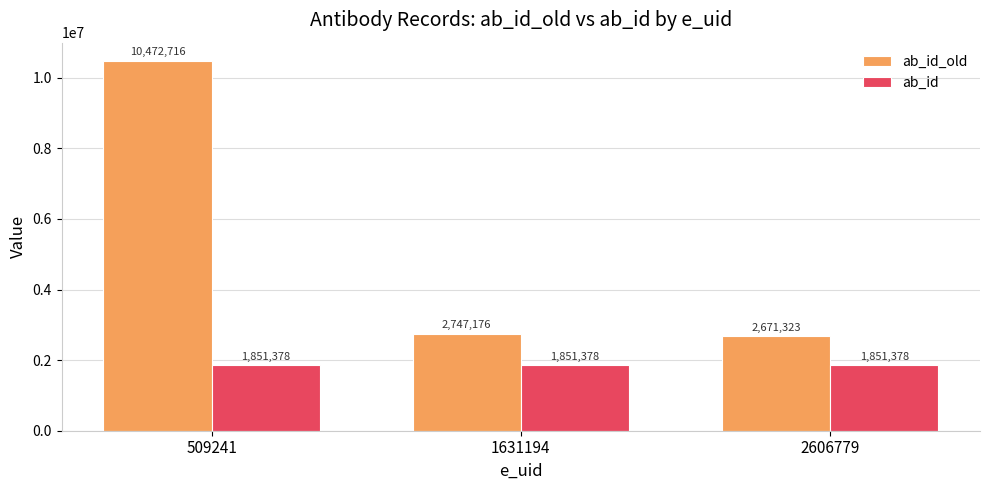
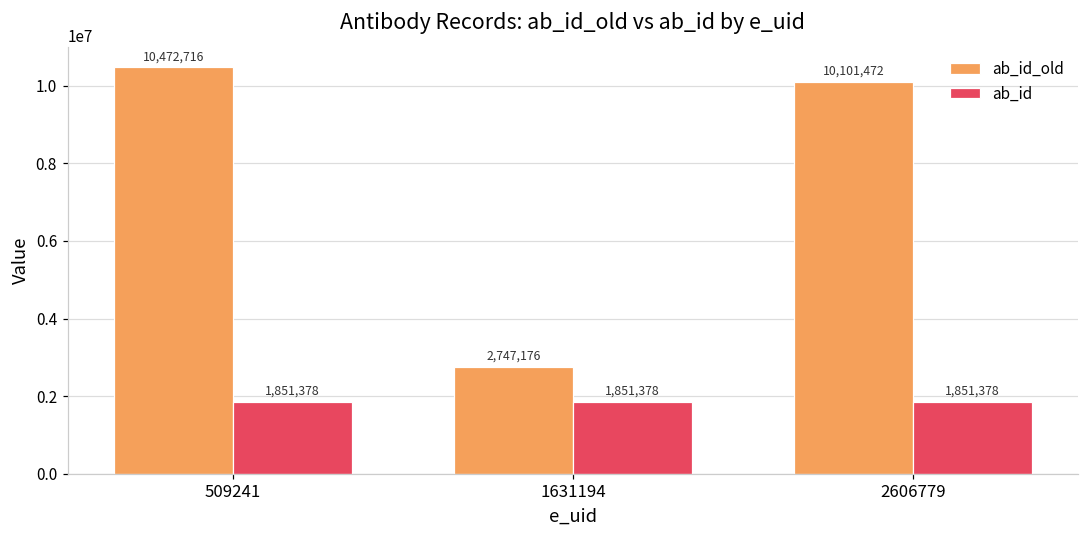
  {
    "ab_id_old": {
      "509241": "10,472,716",
      "1631194": "2,747,176",
-     "2606779": "2,671,323"
+     "2606779": "10,101,472"
    },
    "ab_id": {
      "509241": "1,851,378",
      "1631194": "1,851,378",
      "2606779": "1,851,378"
    }
  }
